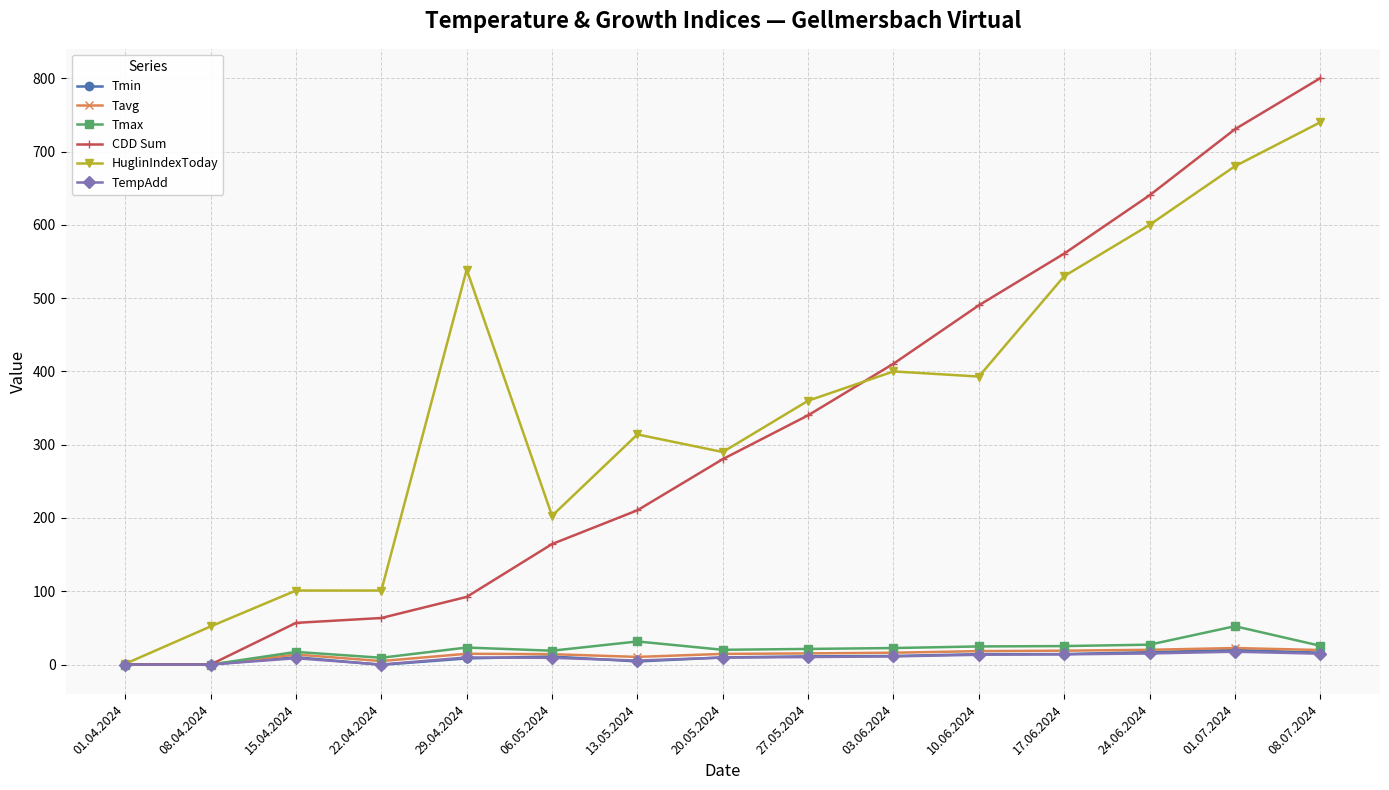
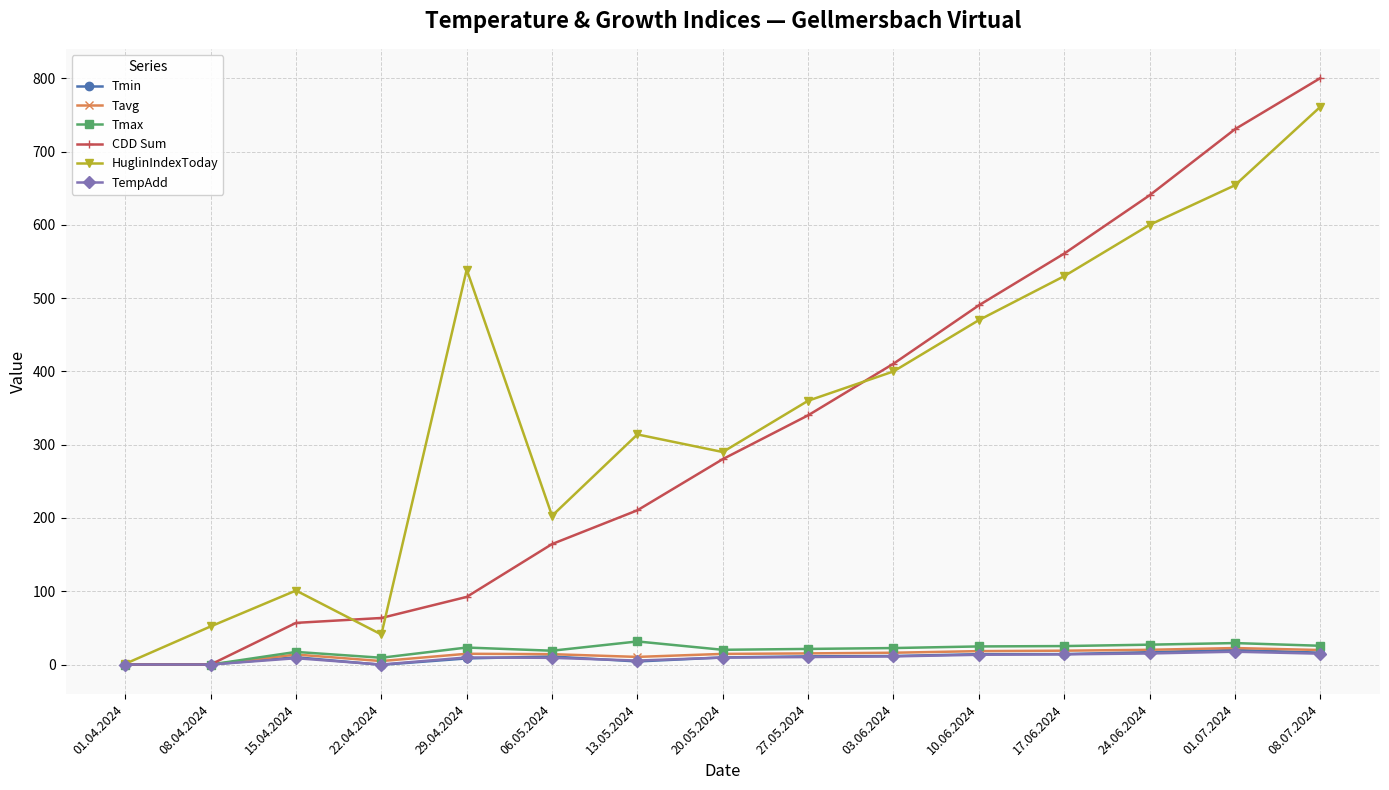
  {
    "Tmax": {
      "15.04.2024": 20,
      "22.04.2024": 10,
      "29.04.2024": 20,
      "06.05.2024": 20,
      "13.05.2024": 30,
      "20.05.2024": 20,
      "27.05.2024": 20,
      "03.06.2024": 20,
      "10.06.2024": 20,
      "17.06.2024": 30,
      "24.06.2024": 30,
-     "01.07.2024": 50,
+     "01.07.2024": 30,
      "08.07.2024": 30
    },
    "HuglinIndexToday": {
      "08.04.2024": 50,
      "15.04.2024": 100,
-     "22.04.2024": 100,
+     "22.04.2024": 40,
      "29.04.2024": 540,
      "06.05.2024": 200,
      "13.05.2024": 310,
      "20.05.2024": 290,
      "27.05.2024": 360,
      "03.06.2024": 400,
-     "10.06.2024": 390,
+     "10.06.2024": 470,
      "17.06.2024": 530,
      "24.06.2024": 600,
-     "01.07.2024": 680,
-     "08.07.2024": 740
+     "01.07.2024": 650,
+     "08.07.2024": 760
    }
  }
